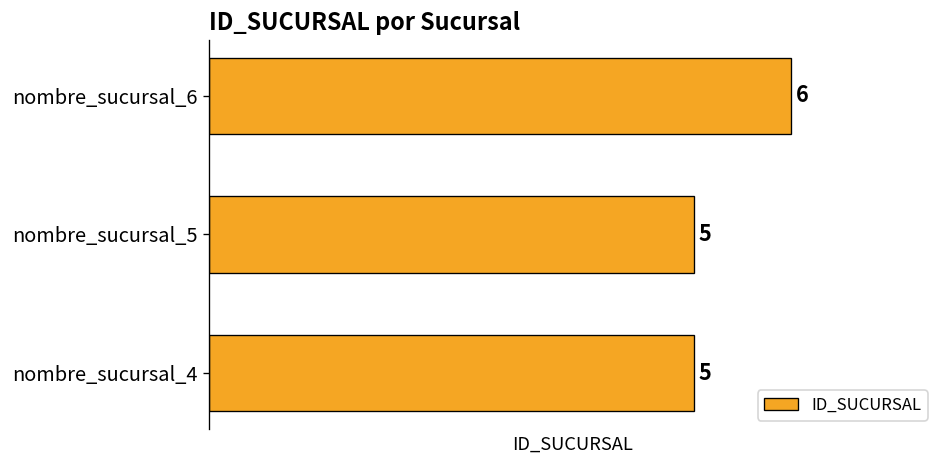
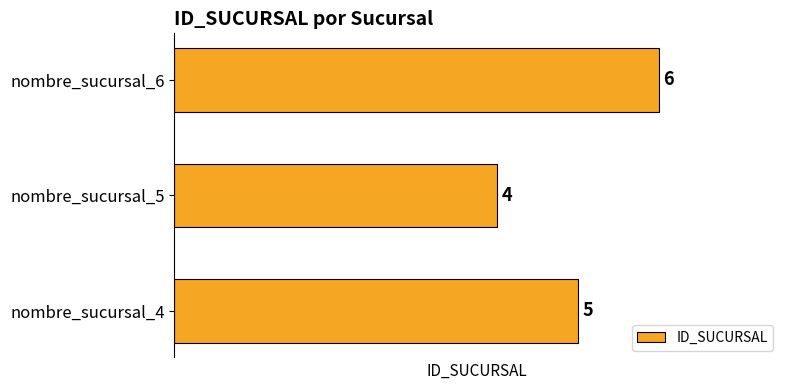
  {
    "nombre_sucursal_6": 6,
-   "nombre_sucursal_5": 5,
+   "nombre_sucursal_5": 4,
    "nombre_sucursal_4": 5
  }
